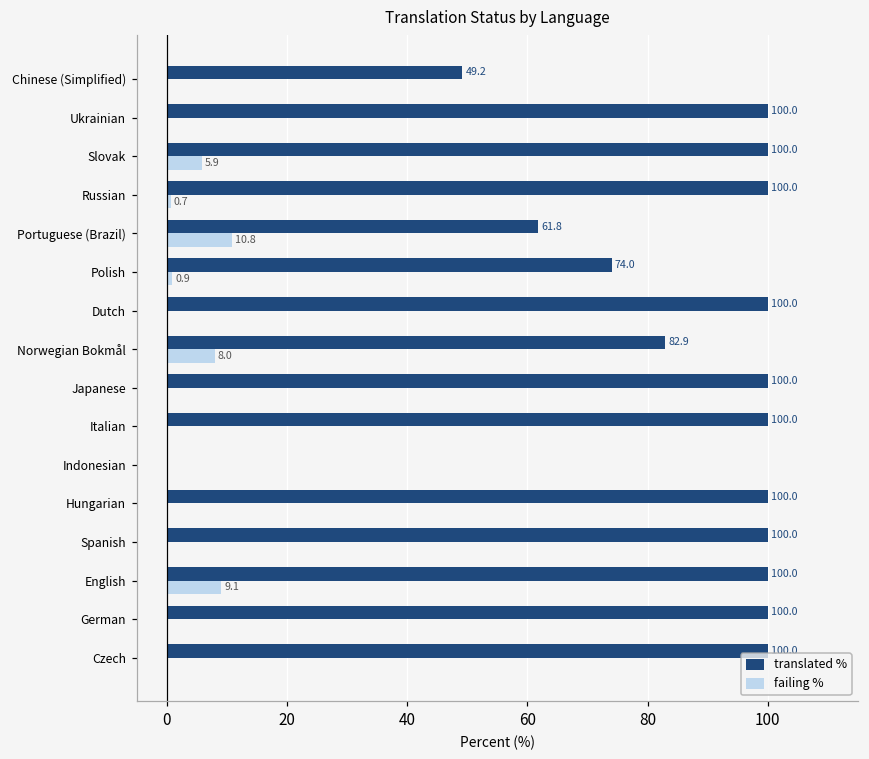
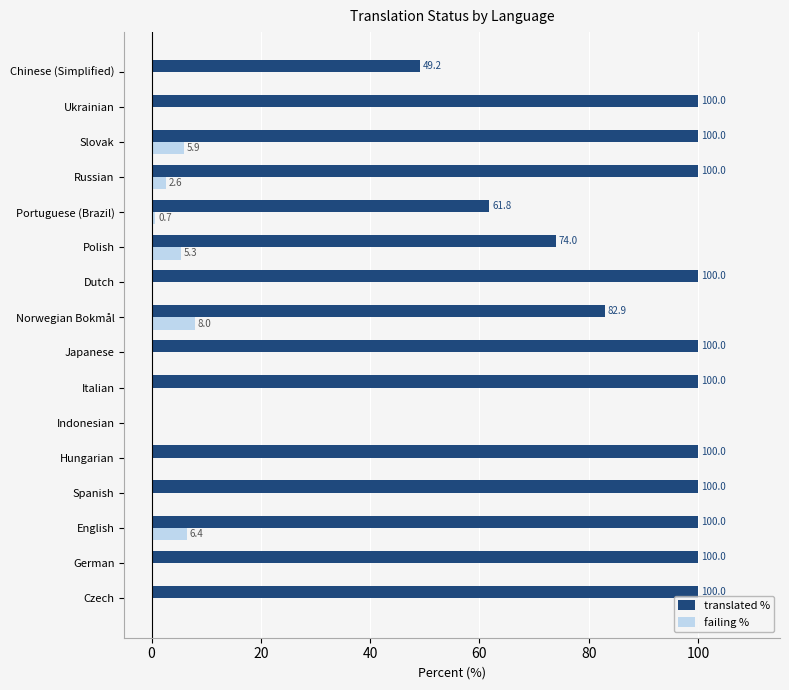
  {
    "translated %": {
      "Chinese (Simplified)": 49.2,
      "Ukrainian": 100.0,
      "Slovak": 100.0,
      "Russian": 100.0,
      "Portuguese (Brazil)": 61.8,
      "Polish": 74.0,
      "Dutch": 100.0,
      "Norwegian Bokmål": 82.9,
      "Japanese": 100.0,
      "Italian": 100.0,
      "Hungarian": 100.0,
      "Spanish": 100.0,
      "English": 100.0,
      "German": 100.0
    },
    "failing %": {
      "Slovak": 5.9,
-     "Russian": 0.7,
-     "Portuguese (Brazil)": 10.8,
-     "Polish": 0.9,
+     "Russian": 2.6,
+     "Portuguese (Brazil)": 0.7,
+     "Polish": 5.3,
      "Norwegian Bokmål": 8.0,
-     "English": 9.1
+     "English": 6.4
    }
  }
